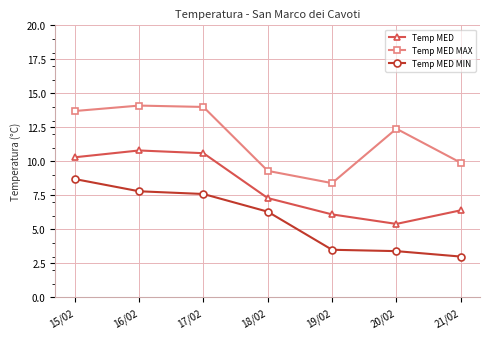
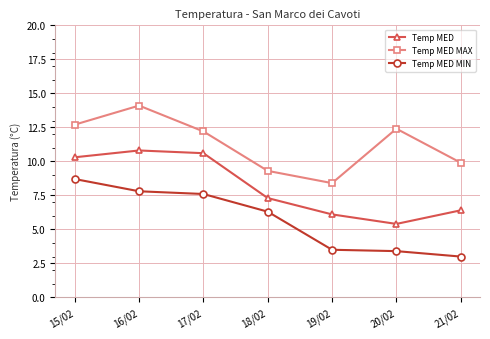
  {
    "Temp MED MAX": {
-     "15/02": 13.7,
+     "15/02": 12.7,
      "16/02": 14.1,
-     "17/02": 14.0,
+     "17/02": 12.2,
      "18/02": 9.3,
      "19/02": 8.4,
      "20/02": 12.4,
      "21/02": 9.9
    }
  }
